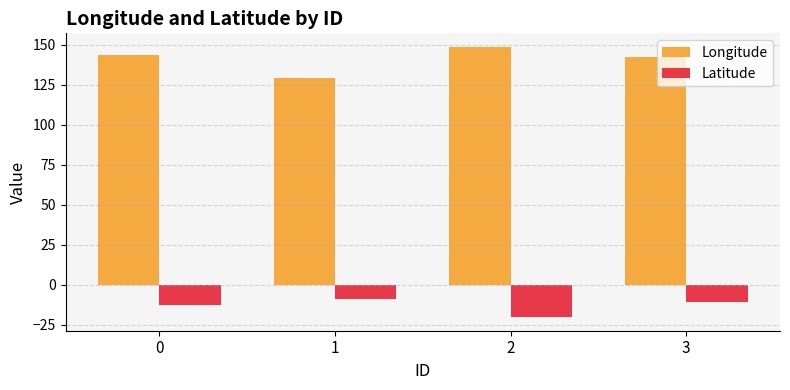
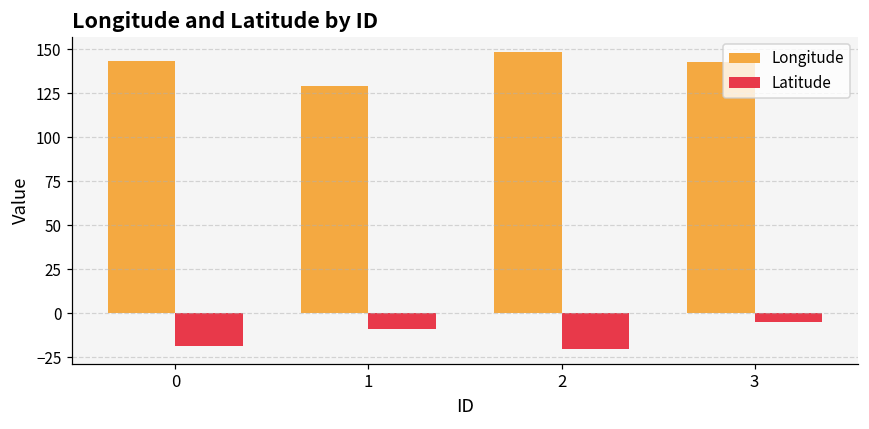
  {
    "Longitude": {
      "0": 143,
      "1": 129,
      "2": 149,
      "3": 143
    },
    "Latitude": {
-     "0": -13,
+     "0": -19,
      "1": -9,
      "2": -20,
-     "3": -11
+     "3": -5
    }
  }
